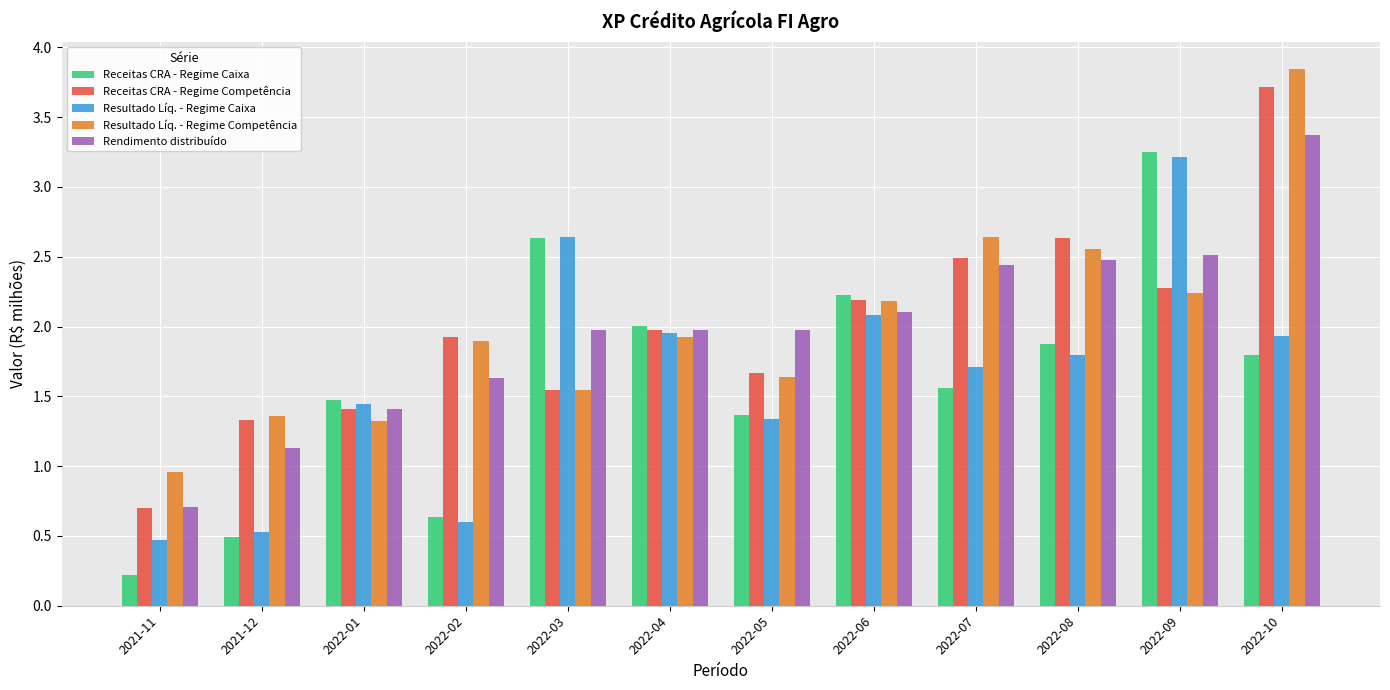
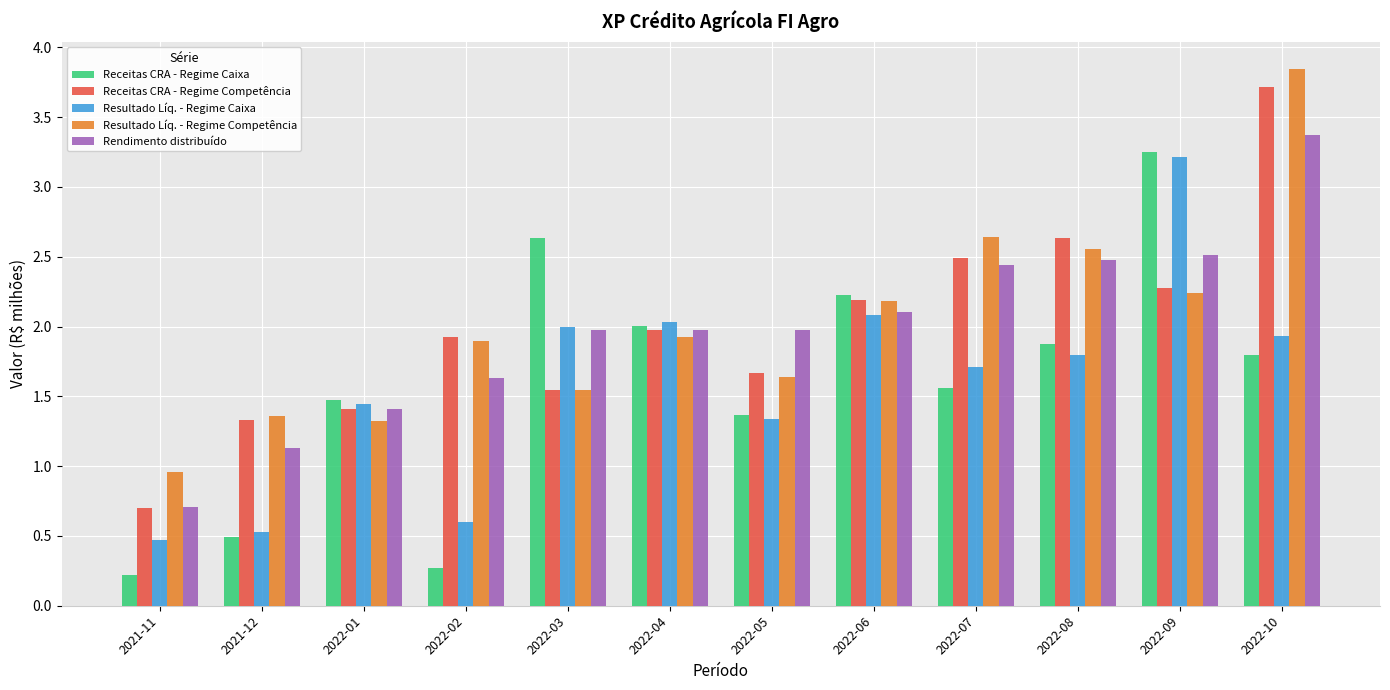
  {
    "Receitas CRA - Regime Caixa": {
      "2021-11": 0.22,
      "2021-12": 0.50,
      "2022-01": 1.47,
-     "2022-02": 0.63,
+     "2022-02": 0.27,
      "2022-03": 2.63,
      "2022-04": 2.00,
      "2022-05": 1.37,
      "2022-06": 2.23,
      "2022-07": 1.56,
      "2022-08": 1.87,
      "2022-09": 3.25,
      "2022-10": 1.80
    },
    "Resultado Líq. - Regime Caixa": {
      "2021-11": 0.47,
      "2021-12": 0.53,
      "2022-01": 1.44,
      "2022-02": 0.60,
-     "2022-03": 2.64,
-     "2022-04": 1.95,
+     "2022-03": 2.00,
+     "2022-04": 2.03,
      "2022-05": 1.34,
      "2022-06": 2.08,
      "2022-07": 1.71,
      "2022-08": 1.79,
      "2022-09": 3.22,
      "2022-10": 1.93
    },
    "Rendimento distribuído": {
      "2021-11": 0.70,
      "2021-12": 1.13,
      "2022-01": 1.41,
      "2022-02": 1.63,
      "2022-03": 1.97,
      "2022-04": 1.97,
      "2022-05": 1.97,
      "2022-06": 2.11,
      "2022-07": 2.44,
      "2022-08": 2.48,
      "2022-09": 2.51,
      "2022-10": 3.37
    }
  }
